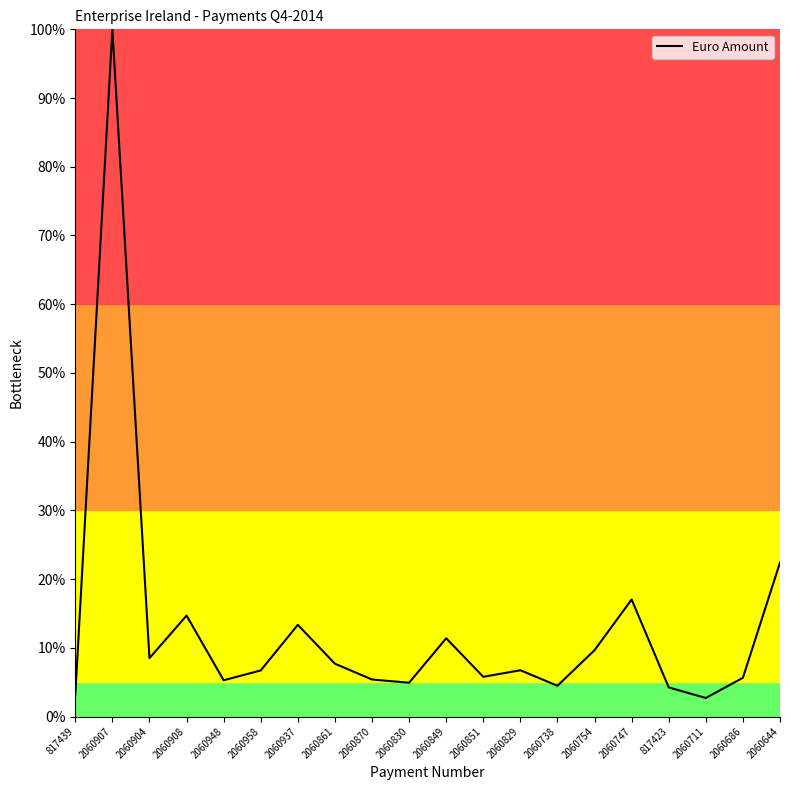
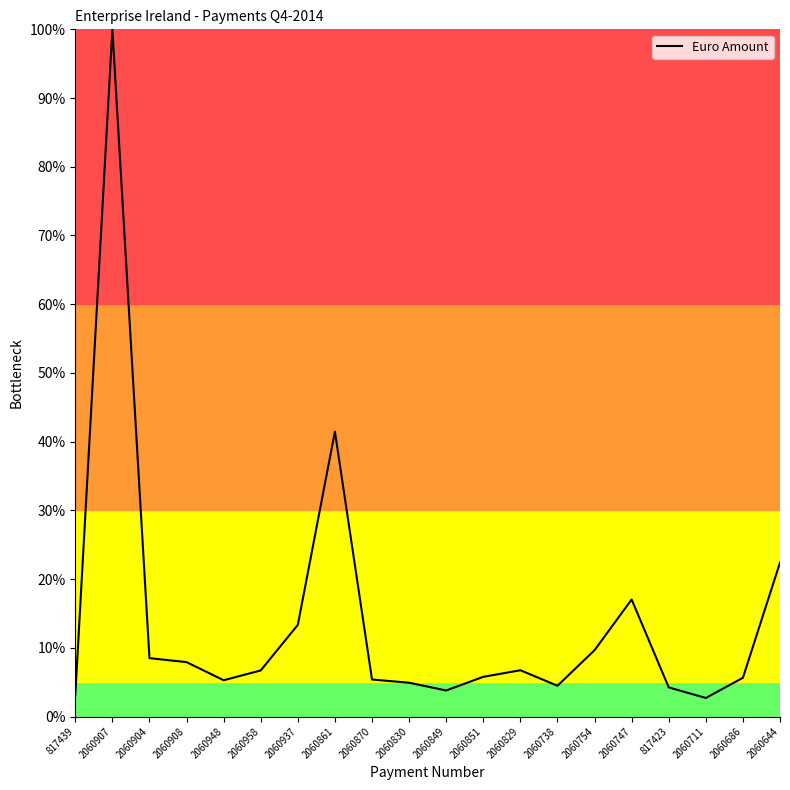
  {
    "817439": "3%",
    "2060907": "100%",
    "2060904": "8%",
-   "2060908": "15%",
+   "2060908": "8%",
    "2060948": "5%",
    "2060958": "7%",
    "2060937": "13%",
-   "2060861": "8%",
+   "2060861": "41%",
    "2060870": "5%",
    "2060830": "5%",
-   "2060849": "11%",
+   "2060849": "4%",
    "2060851": "6%",
    "2060829": "7%",
    "2060738": "4%",
    "2060754": "10%",
    "2060747": "17%",
    "817423": "4%",
    "2060711": "3%",
    "2060686": "6%",
    "2060644": "22%"
  }
